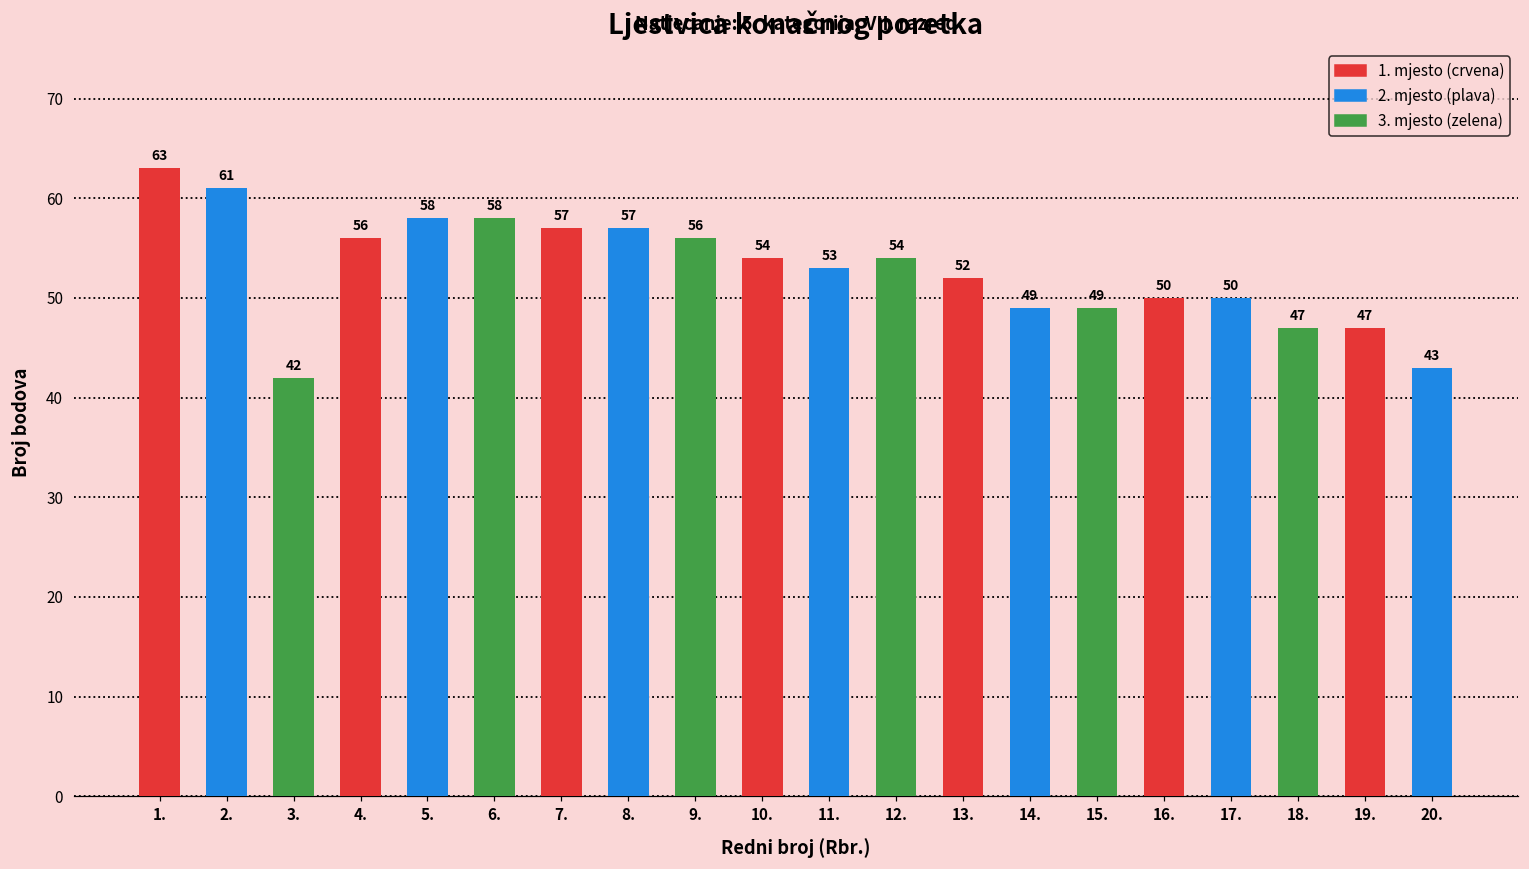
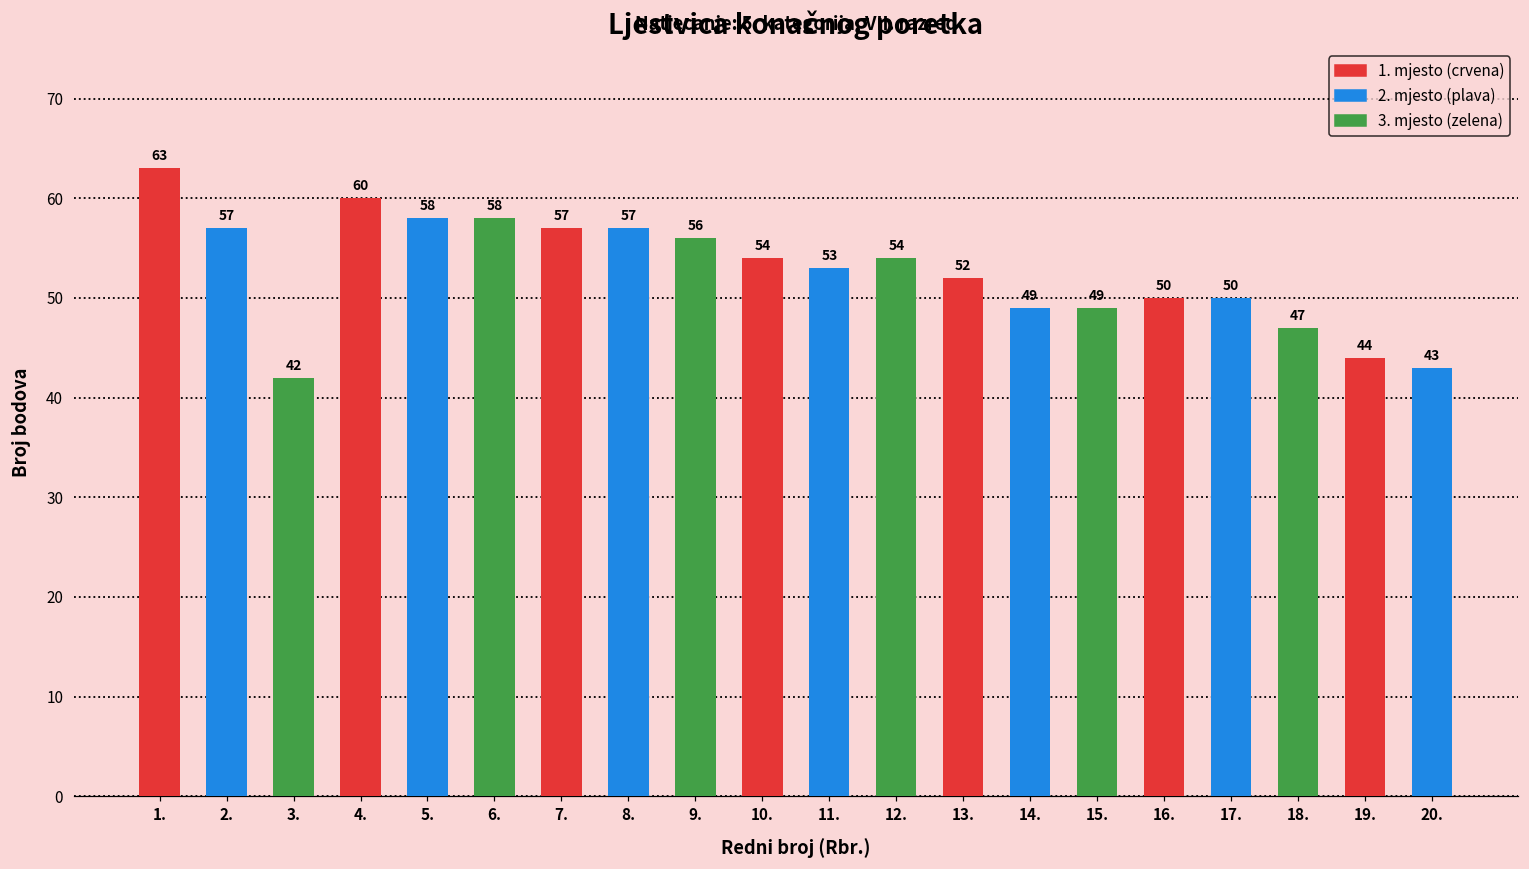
  {
    "1.": 63,
-   "2.": 61,
+   "2.": 57,
    "3.": 42,
-   "4.": 56,
+   "4.": 60,
    "5.": 58,
    "6.": 58,
    "7.": 57,
    "8.": 57,
    "9.": 56,
    "10.": 54,
    "11.": 53,
    "12.": 54,
    "13.": 52,
    "14.": 49,
    "15.": 49,
    "16.": 50,
    "17.": 50,
    "18.": 47,
-   "19.": 47,
+   "19.": 44,
    "20.": 43
  }
